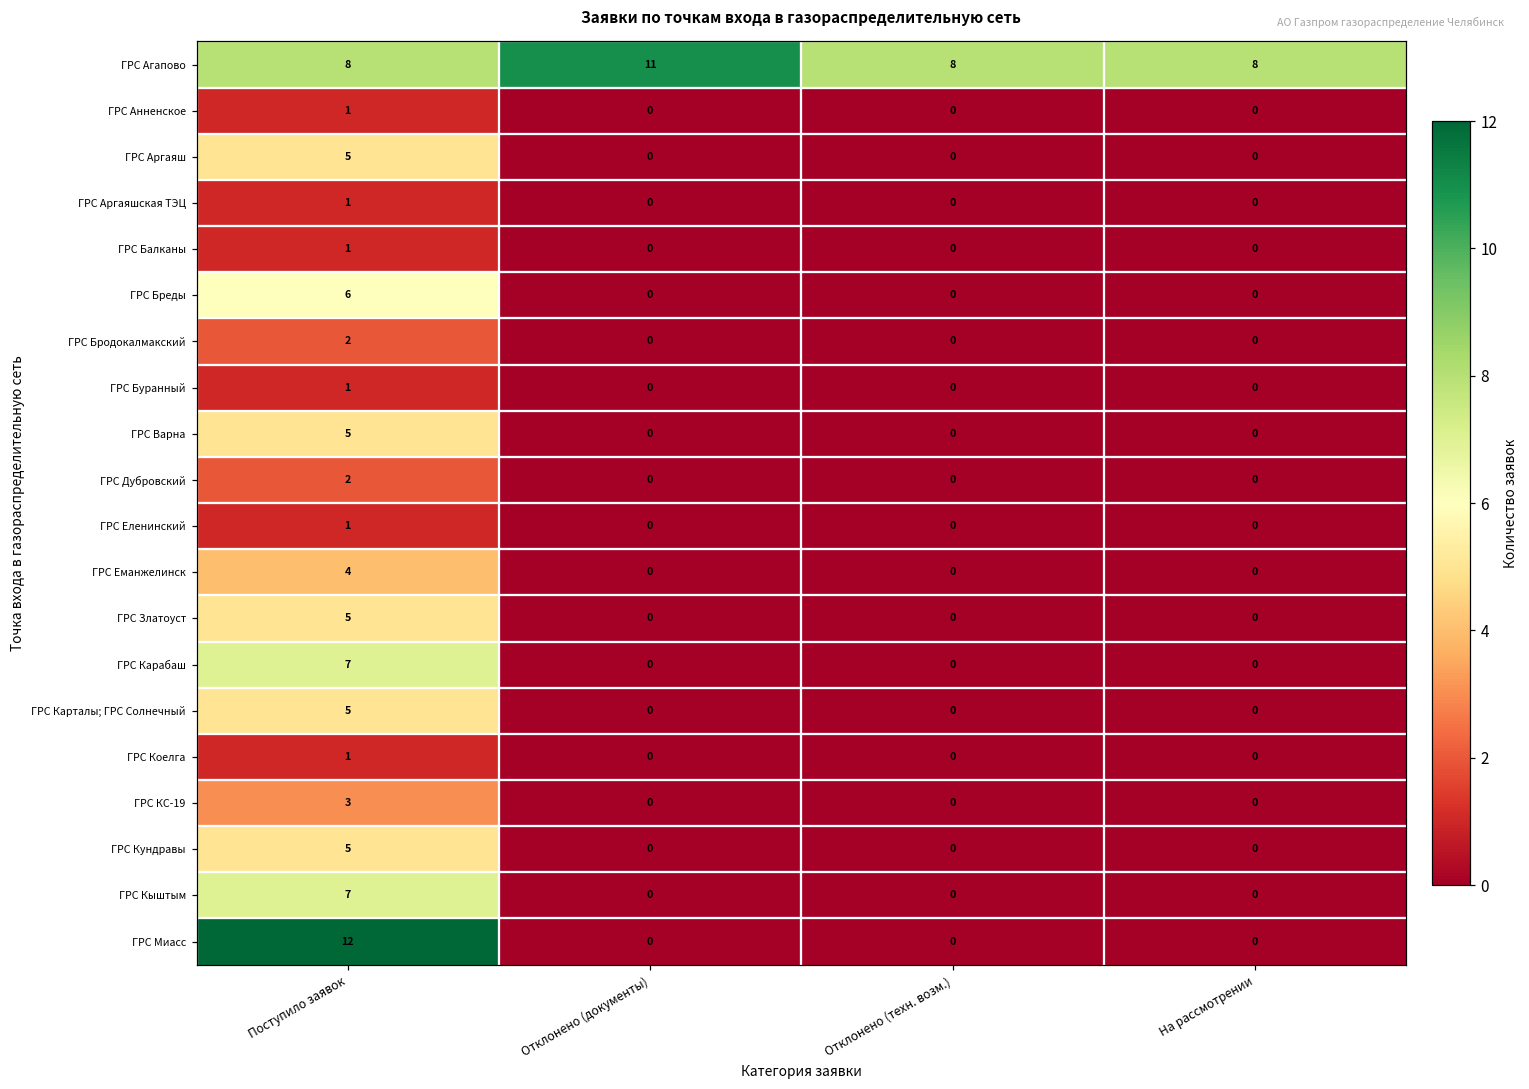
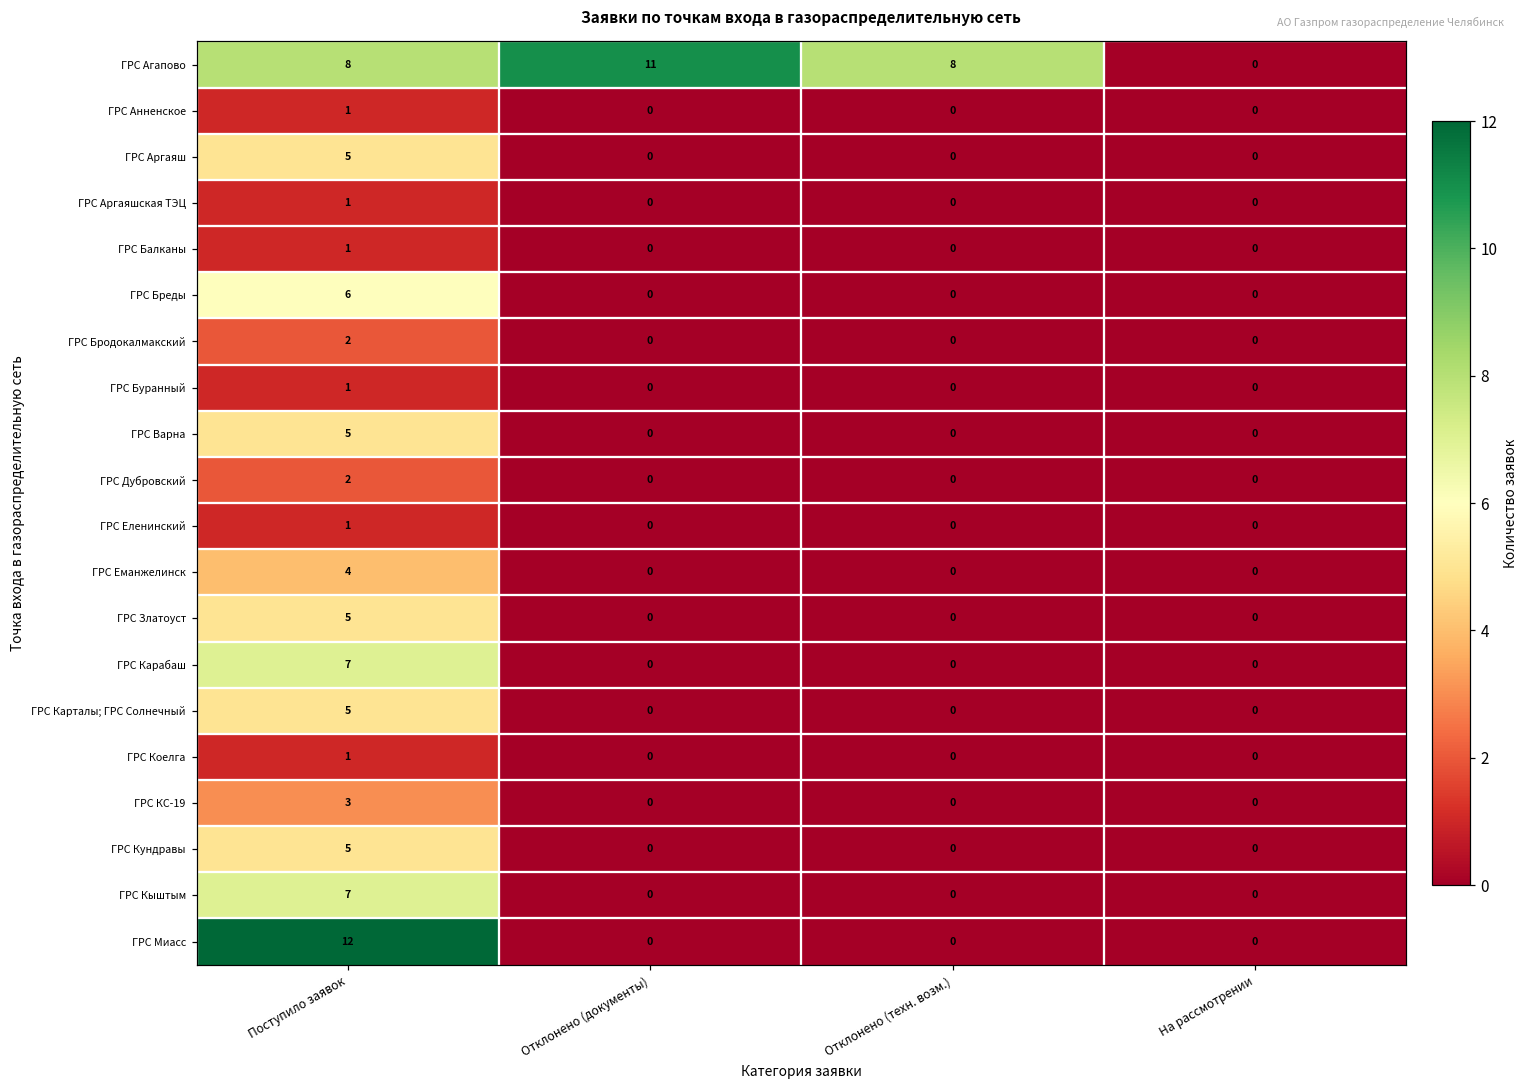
  {
    "ГРС Агапово": {
      "Поступило заявок": 8,
      "Отклонено (документы)": 11,
      "Отклонено (техн. возм.)": 8,
-     "На рассмотрении": 8
+     "На рассмотрении": 0
    },
    "ГРС Анненское": {
      "Поступило заявок": 1,
      "Отклонено (документы)": 0,
      "Отклонено (техн. возм.)": 0,
      "На рассмотрении": 0
    },
    "ГРС Аргаяш": {
      "Поступило заявок": 5,
      "Отклонено (документы)": 0,
      "Отклонено (техн. возм.)": 0,
      "На рассмотрении": 0
    },
    "ГРС Аргаяшская ТЭЦ": {
      "Поступило заявок": 1,
      "Отклонено (документы)": 0,
      "Отклонено (техн. возм.)": 0,
      "На рассмотрении": 0
    },
    "ГРС Балканы": {
      "Поступило заявок": 1,
      "Отклонено (документы)": 0,
      "Отклонено (техн. возм.)": 0,
      "На рассмотрении": 0
    },
    "ГРС Бреды": {
      "Поступило заявок": 6,
      "Отклонено (документы)": 0,
      "Отклонено (техн. возм.)": 0,
      "На рассмотрении": 0
    },
    "ГРС Бродокалмакский": {
      "Поступило заявок": 2,
      "Отклонено (документы)": 0,
      "Отклонено (техн. возм.)": 0,
      "На рассмотрении": 0
    },
    "ГРС Буранный": {
      "Поступило заявок": 1,
      "Отклонено (документы)": 0,
      "Отклонено (техн. возм.)": 0,
      "На рассмотрении": 0
    },
    "ГРС Варна": {
      "Поступило заявок": 5,
      "Отклонено (документы)": 0,
      "Отклонено (техн. возм.)": 0,
      "На рассмотрении": 0
    },
    "ГРС Дубровский": {
      "Поступило заявок": 2,
      "Отклонено (документы)": 0,
      "Отклонено (техн. возм.)": 0,
      "На рассмотрении": 0
    },
    "ГРС Еленинский": {
      "Поступило заявок": 1,
      "Отклонено (документы)": 0,
      "Отклонено (техн. возм.)": 0,
      "На рассмотрении": 0
    },
    "ГРС Еманжелинск": {
      "Поступило заявок": 4,
      "Отклонено (документы)": 0,
      "Отклонено (техн. возм.)": 0,
      "На рассмотрении": 0
    },
    "ГРС Златоуст": {
      "Поступило заявок": 5,
      "Отклонено (документы)": 0,
      "Отклонено (техн. возм.)": 0,
      "На рассмотрении": 0
    },
    "ГРС Карабаш": {
      "Поступило заявок": 7,
      "Отклонено (документы)": 0,
      "Отклонено (техн. возм.)": 0,
      "На рассмотрении": 0
    },
    "ГРС Карталы; ГРС Солнечный": {
      "Поступило заявок": 5,
      "Отклонено (документы)": 0,
      "Отклонено (техн. возм.)": 0,
      "На рассмотрении": 0
    },
    "ГРС Коелга": {
      "Поступило заявок": 1,
      "Отклонено (документы)": 0,
      "Отклонено (техн. возм.)": 0,
      "На рассмотрении": 0
    },
    "ГРС КС-19": {
      "Поступило заявок": 3,
      "Отклонено (документы)": 0,
      "Отклонено (техн. возм.)": 0,
      "На рассмотрении": 0
    },
    "ГРС Кундравы": {
      "Поступило заявок": 5,
      "Отклонено (документы)": 0,
      "Отклонено (техн. возм.)": 0,
      "На рассмотрении": 0
    },
    "ГРС Кыштым": {
      "Поступило заявок": 7,
      "Отклонено (документы)": 0,
      "Отклонено (техн. возм.)": 0,
      "На рассмотрении": 0
    },
    "ГРС Миасс": {
      "Поступило заявок": 12,
      "Отклонено (документы)": 0,
      "Отклонено (техн. возм.)": 0,
      "На рассмотрении": 0
    }
  }
